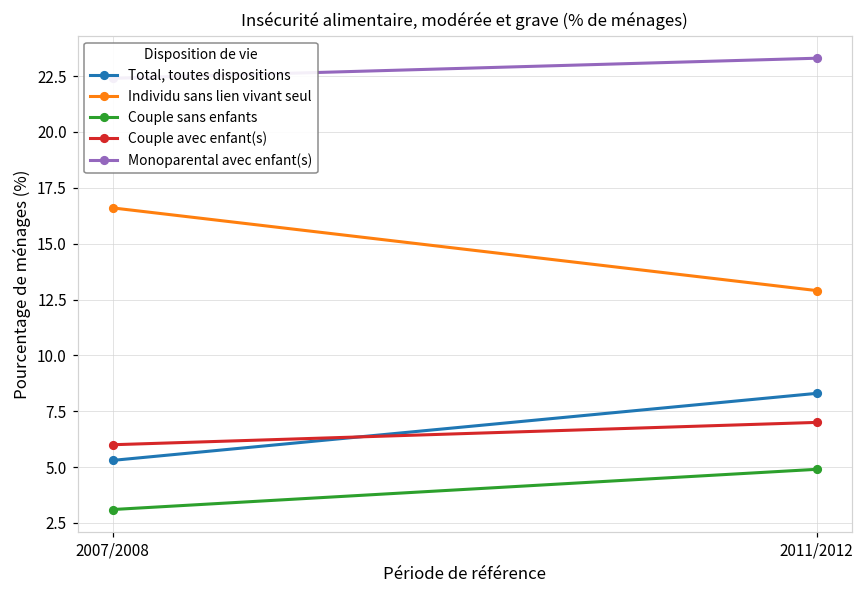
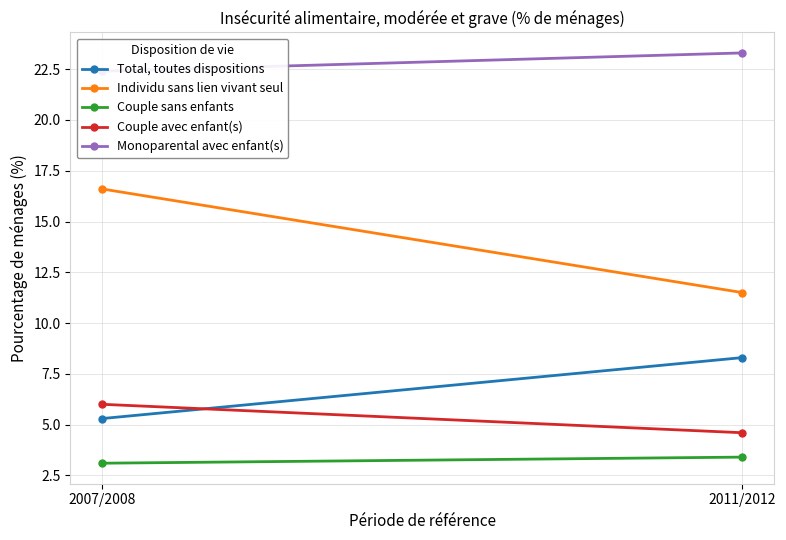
  {
    "Total, toutes dispositions": {
      "2007/2008": 5.3,
      "2011/2012": 8.3
    },
    "Individu sans lien vivant seul": {
      "2007/2008": 16.6,
-     "2011/2012": 12.9
+     "2011/2012": 11.5
    },
    "Couple sans enfants": {
      "2007/2008": 3.1,
-     "2011/2012": 4.9
+     "2011/2012": 3.4
    },
    "Couple avec enfant(s)": {
      "2007/2008": 6.0,
-     "2011/2012": 7.0
+     "2011/2012": 4.6
    },
    "Monoparental avec enfant(s)": {
      "2011/2012": 23.3
    }
  }
